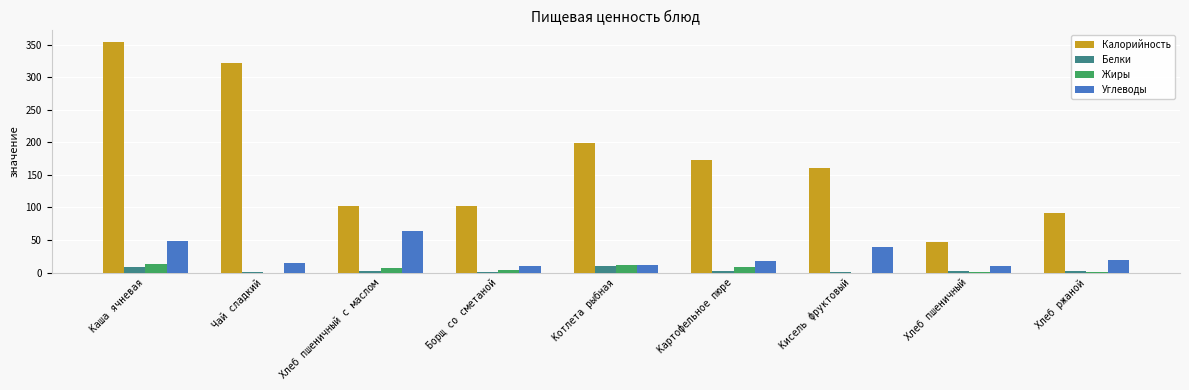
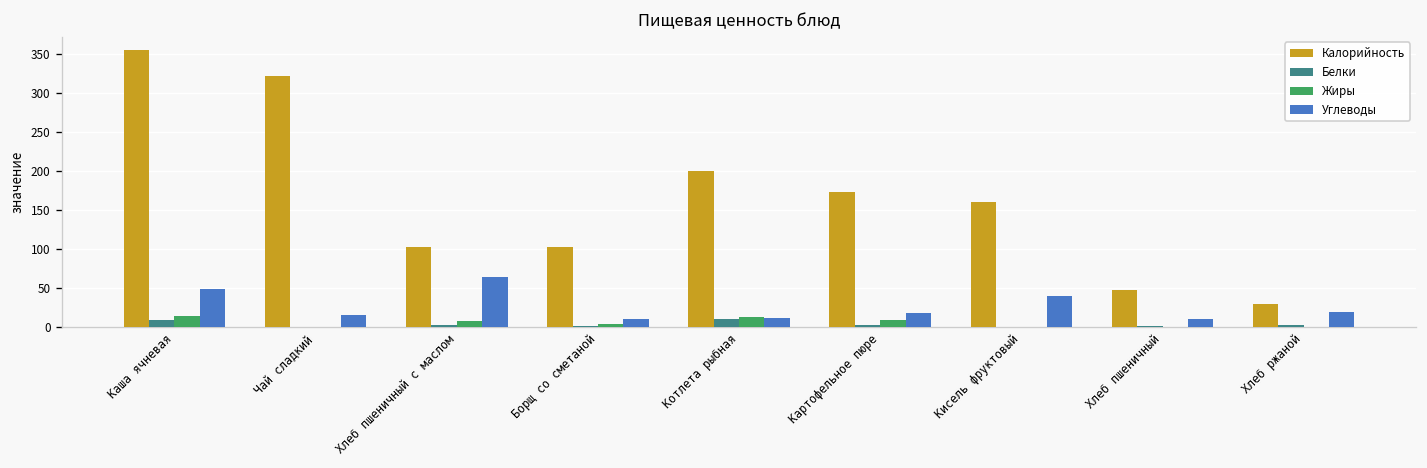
  {
    "Калорийность": {
      "Каша ячневая": 350,
      "Чай сладкий": 320,
      "Хлеб пшеничный с маслом": 100,
      "Борщ со сметаной": 100,
      "Котлета рыбная": 200,
      "Картофельное пюре": 170,
      "Кисель фруктовый": 160,
      "Хлеб пшеничный": 50,
-     "Хлеб ржаной": 90
+     "Хлеб ржаной": 30
    },
    "Углеводы": {
      "Каша ячневая": 50,
      "Чай сладкий": 20,
      "Хлеб пшеничный с маслом": 60,
      "Борщ со сметаной": 10,
      "Котлета рыбная": 10,
      "Картофельное пюре": 20,
      "Кисель фруктовый": 40,
      "Хлеб пшеничный": 10,
      "Хлеб ржаной": 20
    }
  }
